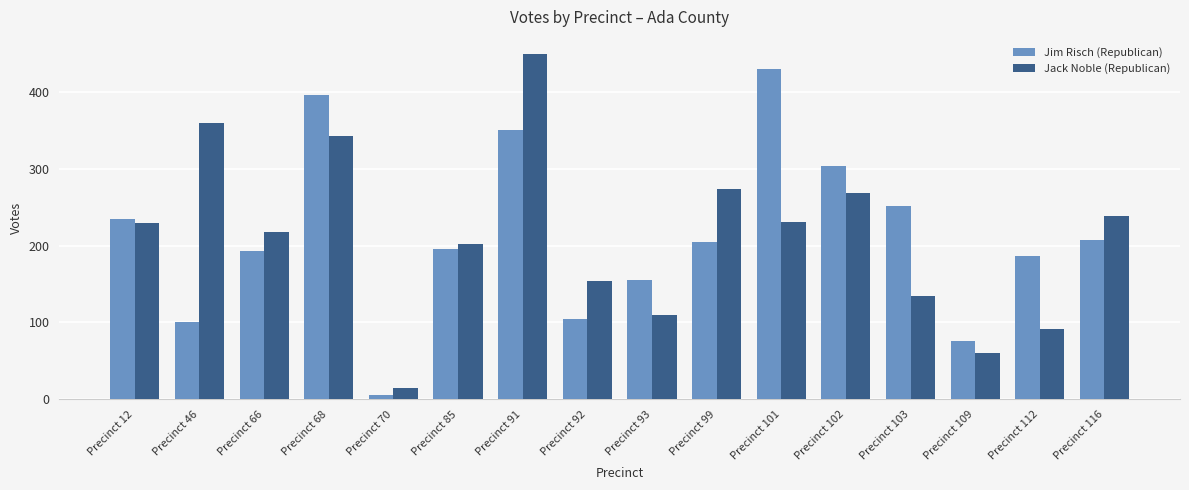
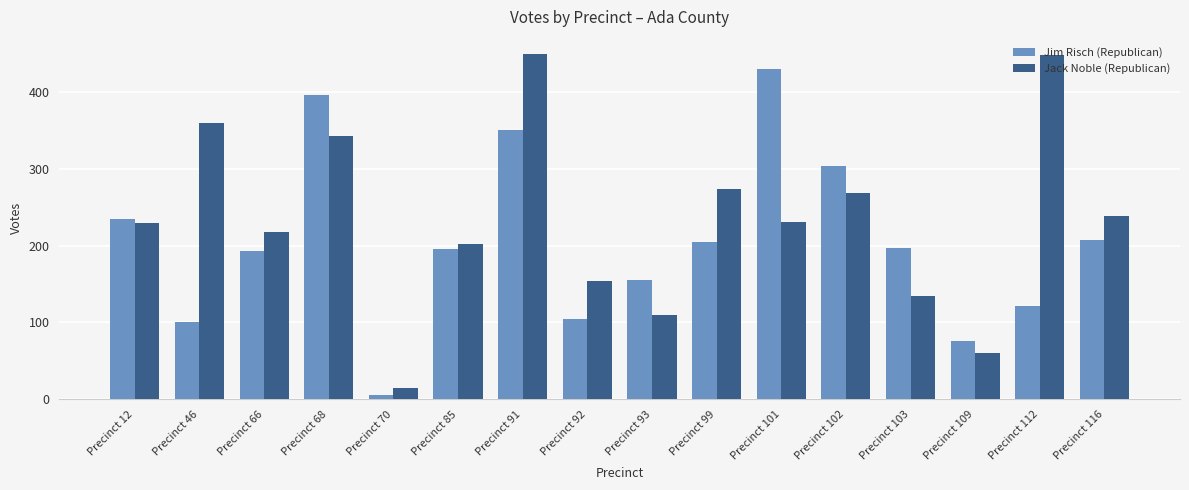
  {
    "Jim Risch (Republican)": {
      "Precinct 12": 230,
      "Precinct 46": 100,
      "Precinct 66": 190,
      "Precinct 68": 400,
      "Precinct 70": 10,
      "Precinct 85": 200,
      "Precinct 91": 350,
      "Precinct 92": 110,
      "Precinct 93": 160,
      "Precinct 99": 200,
      "Precinct 101": 430,
      "Precinct 102": 300,
-     "Precinct 103": 250,
+     "Precinct 103": 200,
      "Precinct 109": 80,
-     "Precinct 112": 190,
+     "Precinct 112": 120,
      "Precinct 116": 210
    },
    "Jack Noble (Republican)": {
      "Precinct 12": 230,
      "Precinct 46": 360,
      "Precinct 66": 220,
      "Precinct 68": 340,
      "Precinct 70": 20,
      "Precinct 85": 200,
      "Precinct 91": 450,
      "Precinct 92": 150,
      "Precinct 93": 110,
      "Precinct 99": 270,
      "Precinct 101": 230,
      "Precinct 102": 270,
      "Precinct 103": 130,
      "Precinct 109": 60,
-     "Precinct 112": 90,
+     "Precinct 112": 450,
      "Precinct 116": 240
    }
  }
